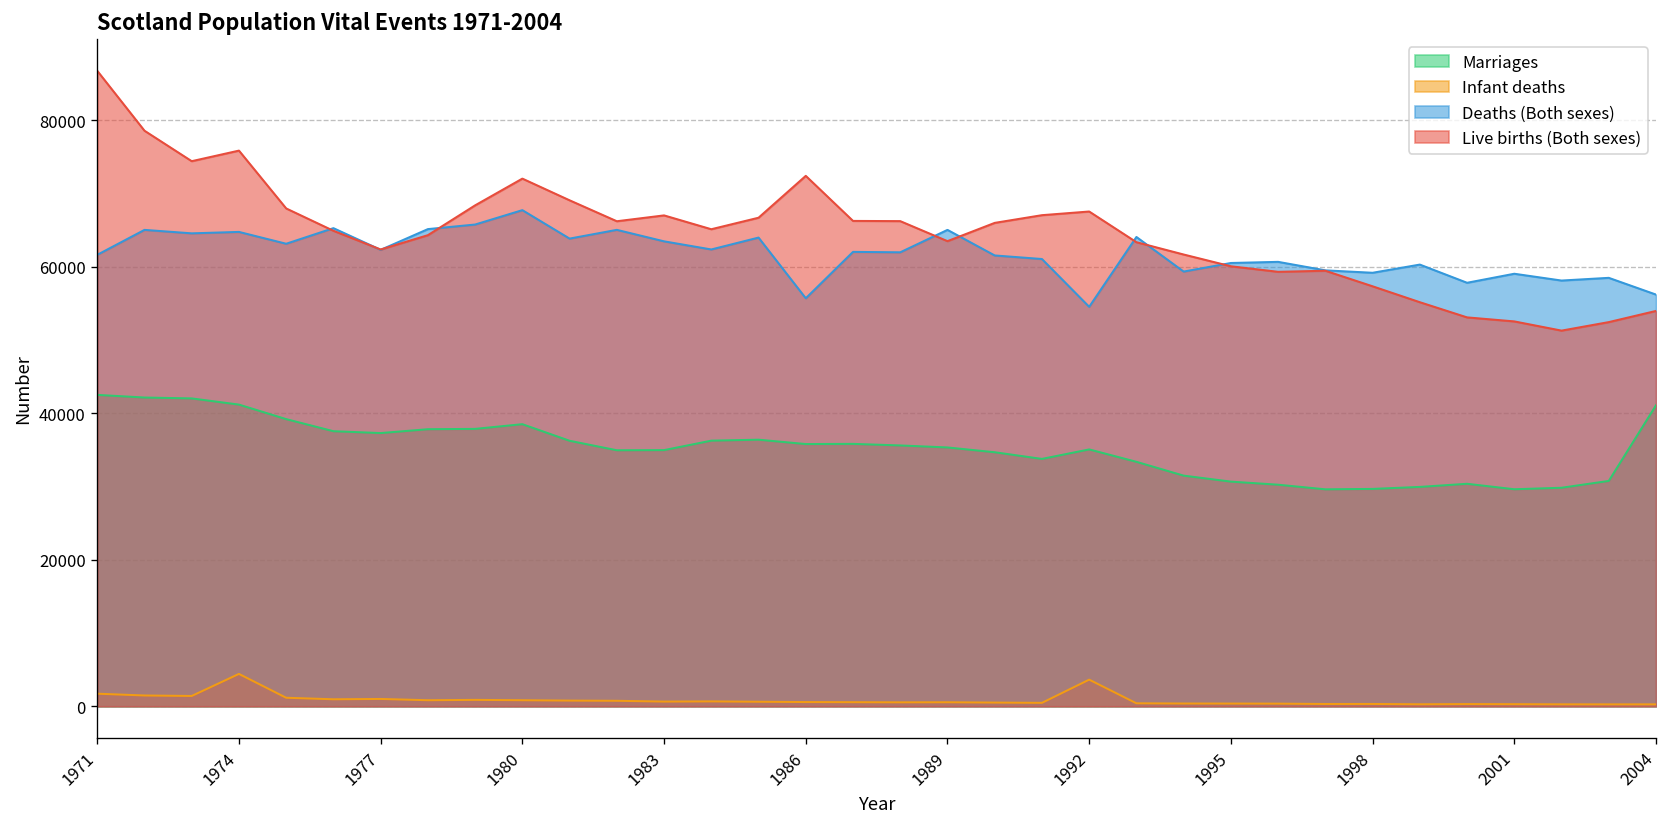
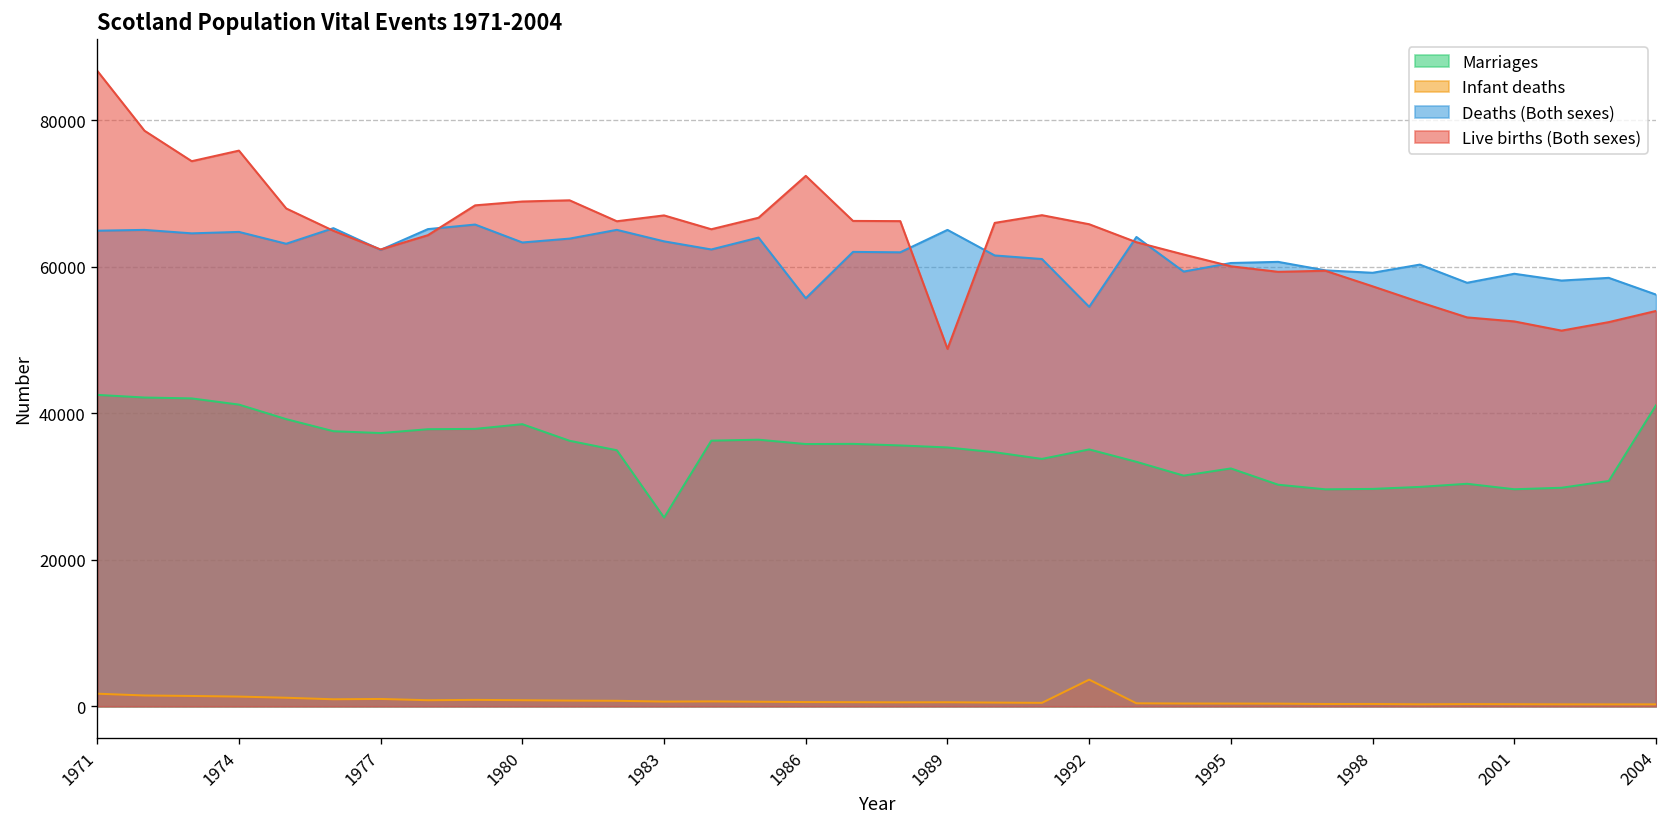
  {
    "Marriages": {
      "1971": 43000,
      "1974": 41000,
      "1977": 37000,
      "1980": 39000,
-     "1983": 35000,
+     "1983": 26000,
      "1986": 36000,
      "1989": 35000,
      "1992": 35000,
-     "1995": 31000,
+     "1995": 32000,
      "1998": 30000,
      "2001": 30000,
      "2004": 41000
    },
    "Infant deaths": {
      "1971": 2000,
-     "1974": 4000,
+     "1974": 1000,
      "1977": 1000,
      "1980": 1000,
      "1983": 1000,
      "1986": 1000,
      "1989": 1000,
      "1992": 4000,
      "1995": 0,
      "1998": 0,
      "2001": 0,
      "2004": 0
    },
    "Deaths (Both sexes)": {
-     "1971": 62000,
+     "1971": 65000,
      "1974": 65000,
-     "1980": 68000,
+     "1980": 63000,
      "1983": 63000,
      "1986": 56000,
      "1989": 65000,
      "1992": 55000,
      "1995": 61000,
      "1998": 59000,
      "2001": 59000,
      "2004": 56000
    },
    "Live births (Both sexes)": {
      "1971": 87000,
      "1974": 76000,
-     "1980": 72000,
+     "1980": 69000,
      "1983": 67000,
      "1986": 72000,
-     "1989": 63000,
-     "1992": 68000,
+     "1989": 49000,
+     "1992": 66000,
      "1995": 60000,
      "1998": 57000,
      "2001": 53000,
      "2004": 54000
    }
  }
